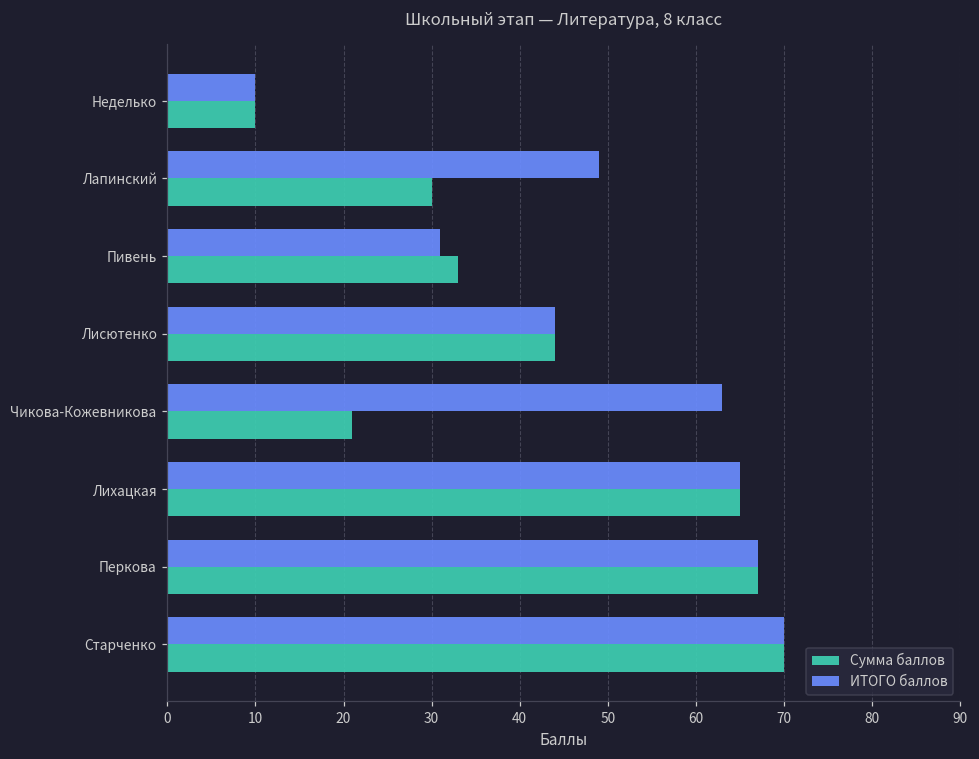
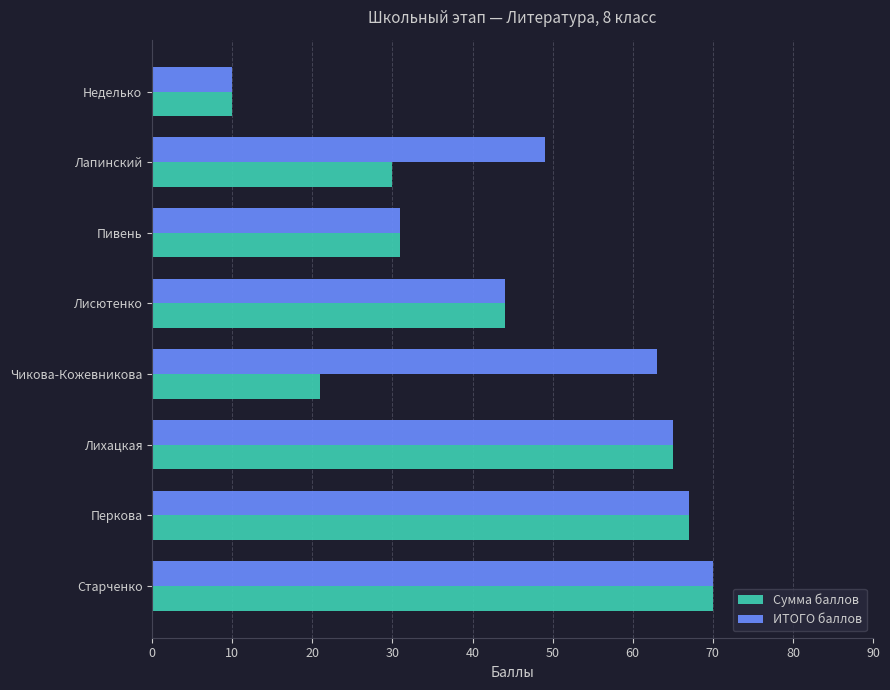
  {
    "Сумма баллов": {
      "Неделько": 10,
      "Лапинский": 30,
-     "Пивень": 33,
+     "Пивень": 31,
      "Лисютенко": 44,
      "Чикова-Кожевникова": 21,
      "Лихацкая": 65,
      "Перкова": 67,
      "Старченко": 70
    },
    "ИТОГО баллов": {
      "Неделько": 10,
      "Лапинский": 49,
      "Пивень": 31,
      "Лисютенко": 44,
      "Чикова-Кожевникова": 63,
      "Лихацкая": 65,
      "Перкова": 67,
      "Старченко": 70
    }
  }
